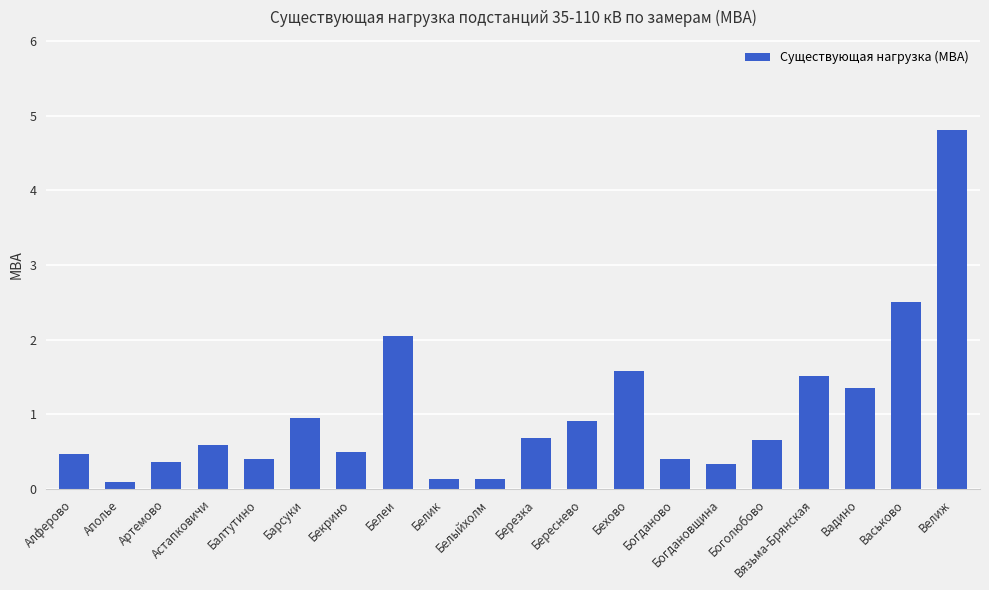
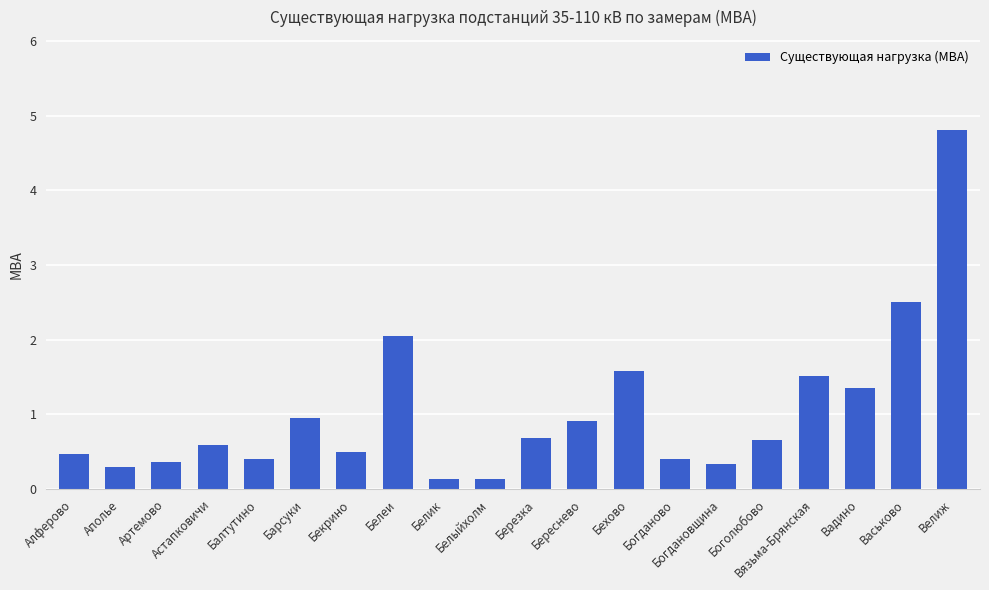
  {
    "Алферово": 0.5,
-   "Аполье": 0.1,
+   "Аполье": 0.3,
    "Артемово": 0.4,
    "Астапковичи": 0.6,
    "Балтутино": 0.4,
    "Барсуки": 1.0,
    "Бекрино": 0.5,
    "Белеи": 2.1,
    "Белик": 0.1,
    "Белыйхолм": 0.1,
    "Березка": 0.7,
    "Береснево": 0.9,
    "Бехово": 1.6,
    "Богданово": 0.4,
    "Богдановщина": 0.3,
    "Боголюбово": 0.7,
    "Вязьма-Брянская": 1.5,
    "Вадино": 1.4,
    "Васьково": 2.5,
    "Велиж": 4.8
  }
